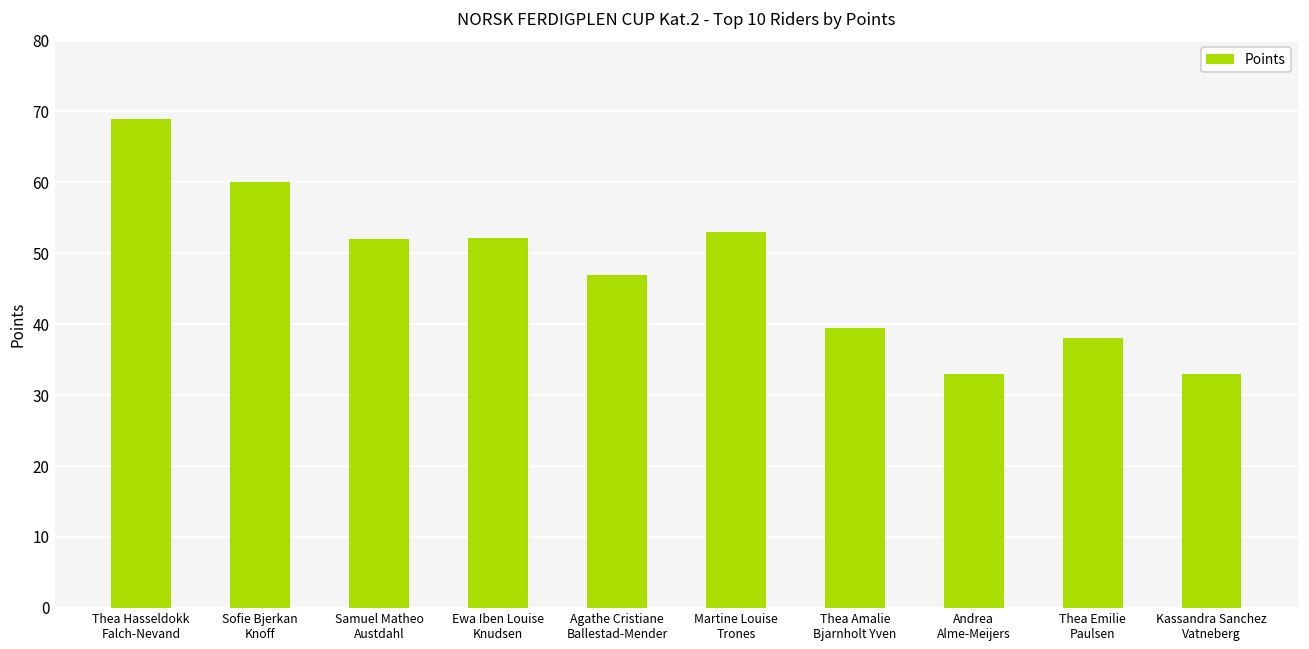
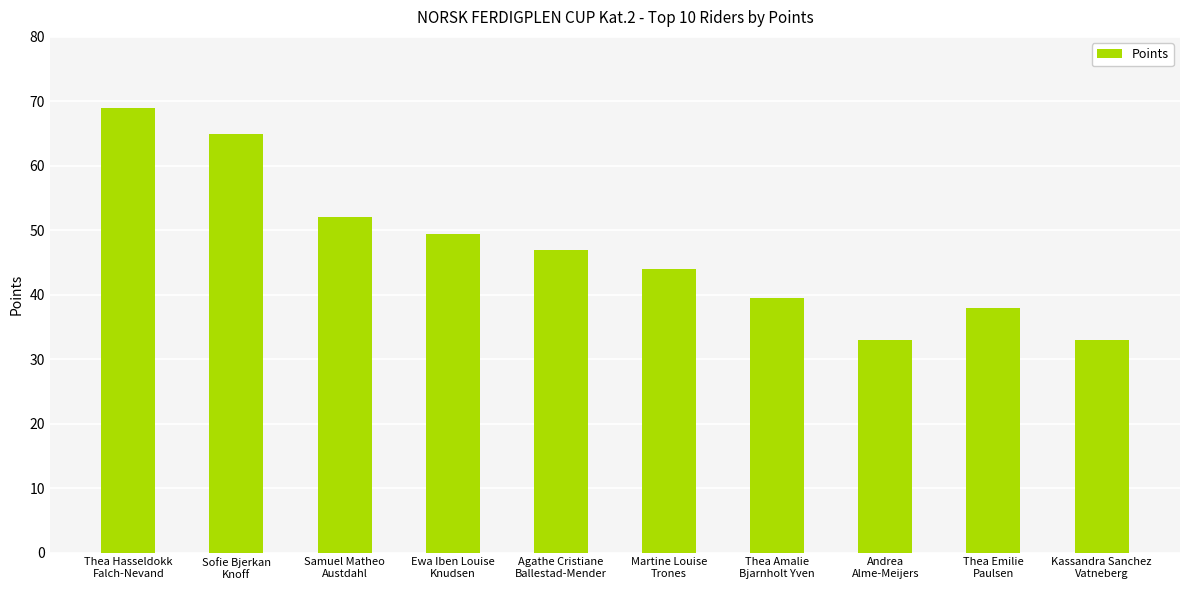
  {
    "Thea Hasseldokk Falch-Nevand": 69,
-   "Sofie Bjerkan Knoff": 60,
+   "Sofie Bjerkan Knoff": 65,
    "Samuel Matheo Austdahl": 52,
-   "Ewa Iben Louise Knudsen": 52,
+   "Ewa Iben Louise Knudsen": 50,
    "Agathe Cristiane Ballestad-Mender": 47,
-   "Martine Louise Trones": 53,
+   "Martine Louise Trones": 44,
    "Thea Amalie Bjarnholt Yven": 40,
    "Andrea Alme-Meijers": 33,
    "Thea Emilie Paulsen": 38,
    "Kassandra Sanchez Vatneberg": 33
  }
